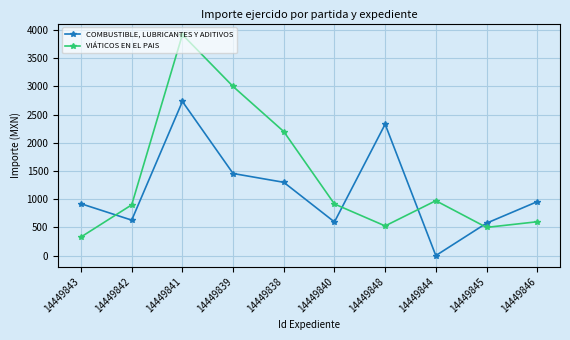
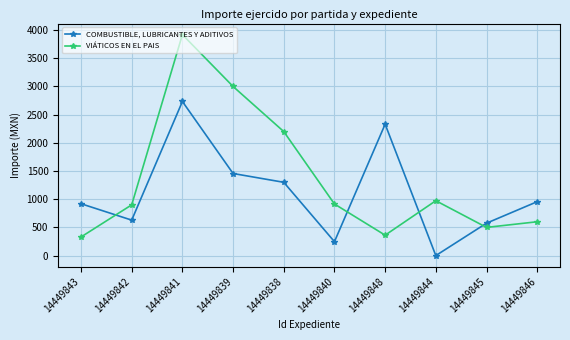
  {
    "COMBUSTIBLE, LUBRICANTES Y ADITIVOS": {
      "14449843": 900,
      "14449842": 600,
      "14449841": 2700,
      "14449839": 1500,
      "14449838": 1300,
-     "14449840": 600,
+     "14449840": 200,
      "14449848": 2300,
      "14449844": 0,
      "14449845": 600,
      "14449846": 1000
    },
    "VIÁTICOS EN EL PAIS": {
      "14449843": 300,
      "14449842": 900,
      "14449839": 3000,
      "14449838": 2200,
      "14449840": 900,
-     "14449848": 500,
+     "14449848": 400,
      "14449844": 1000,
      "14449845": 500,
      "14449846": 600
    }
  }
